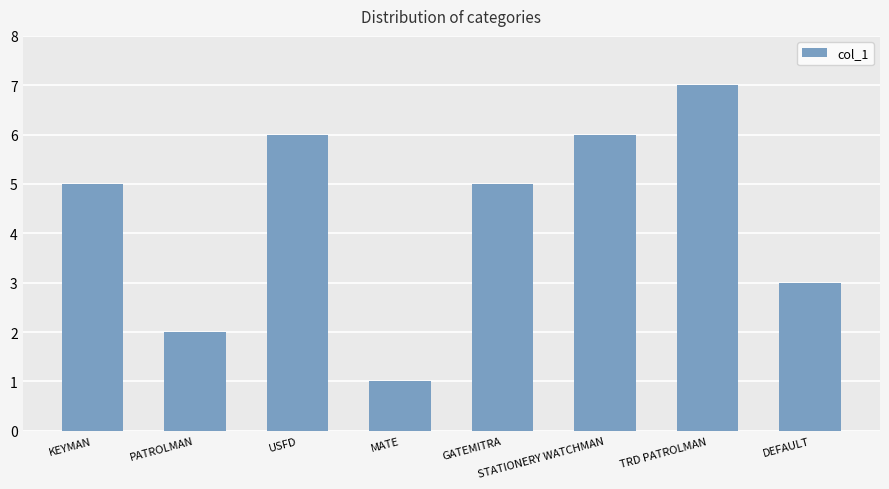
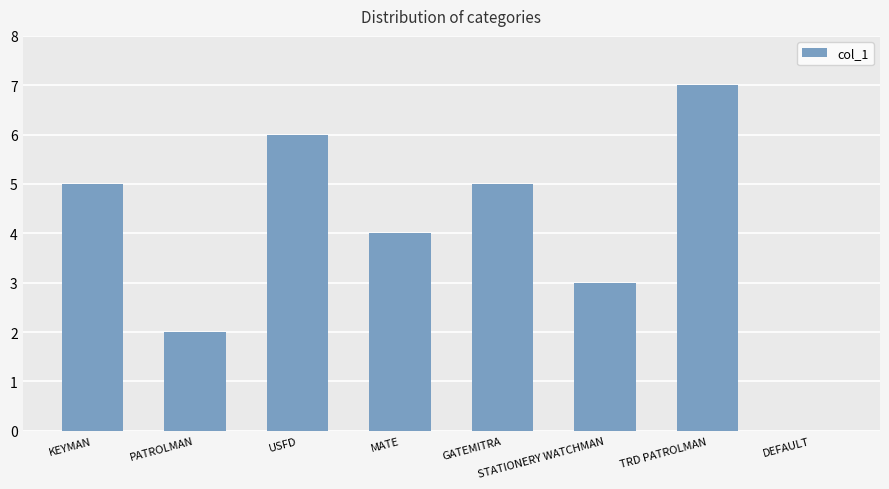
  {
    "KEYMAN": 5,
    "PATROLMAN": 2,
    "USFD": 6,
-   "MATE": 1,
+   "MATE": 4,
    "GATEMITRA": 5,
-   "STATIONERY WATCHMAN": 6,
+   "STATIONERY WATCHMAN": 3,
    "TRD PATROLMAN": 7,
-   "DEFAULT": 3
+   "DEFAULT": 0
  }
